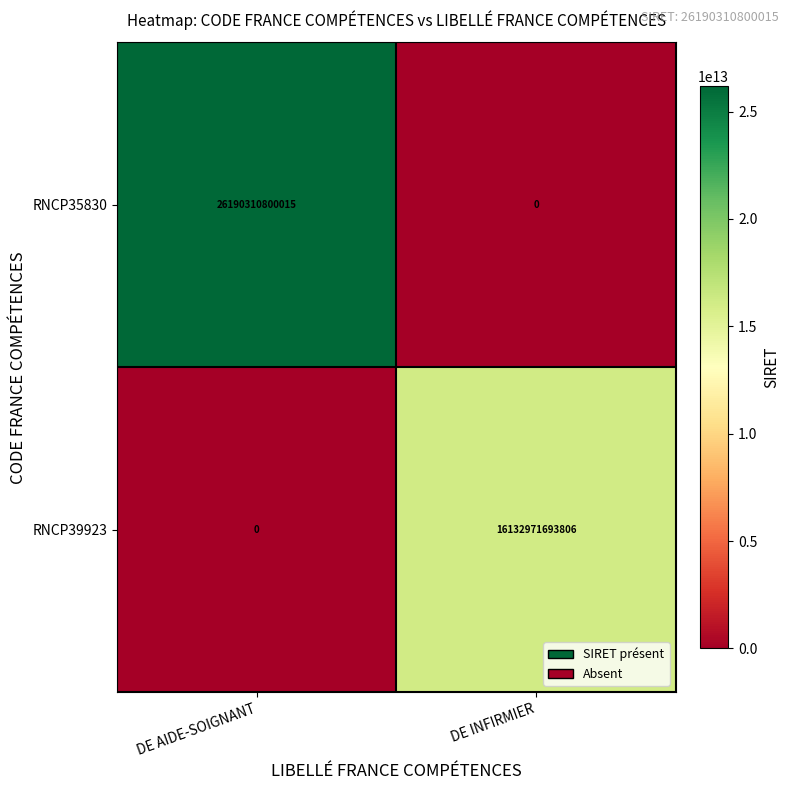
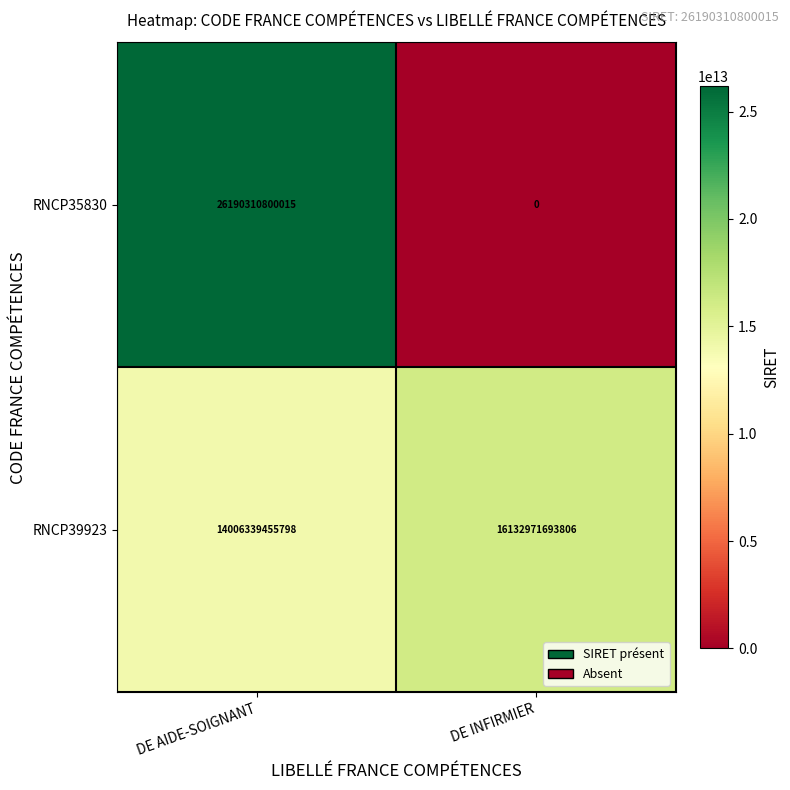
  {
    "RNCP35830": {
      "DE AIDE-SOIGNANT": 26190310800015,
      "DE INFIRMIER": 0
    },
    "RNCP39923": {
-     "DE AIDE-SOIGNANT": 0,
+     "DE AIDE-SOIGNANT": 14006339455798,
      "DE INFIRMIER": 16132971693806
    }
  }
